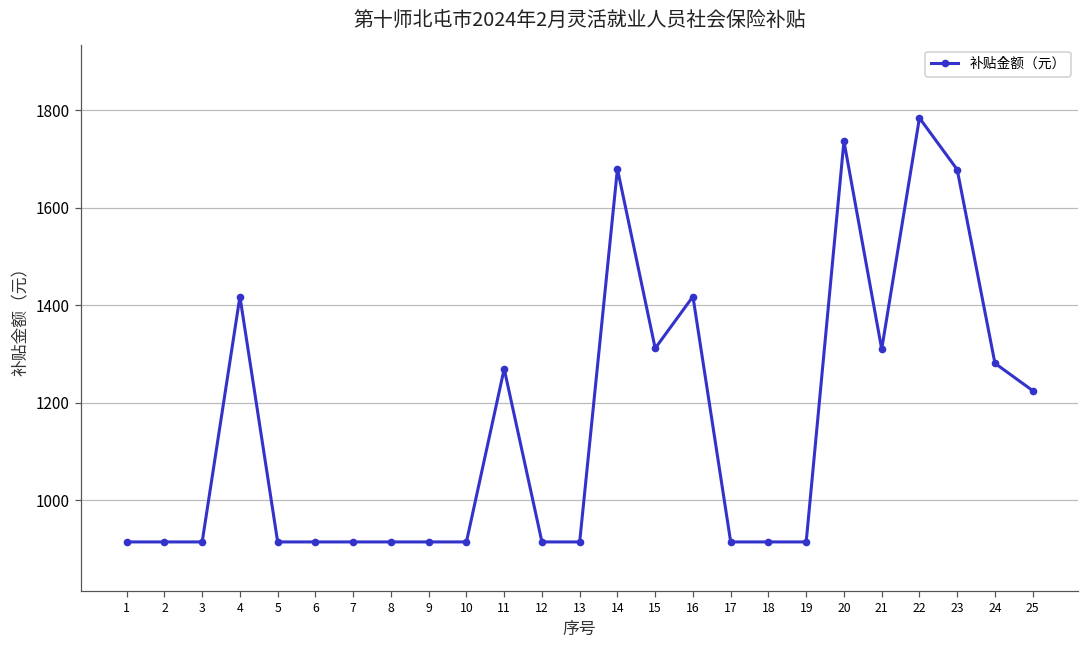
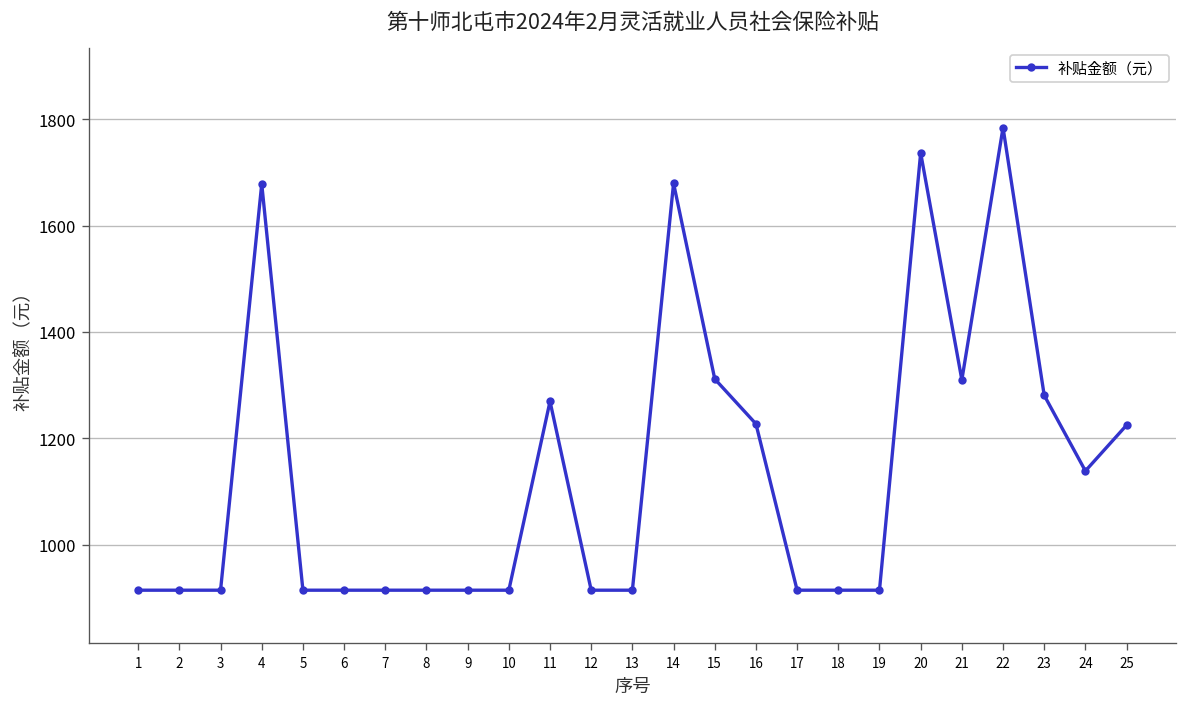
  {
    "1": 920,
    "2": 920,
    "3": 920,
-   "4": 1420,
+   "4": 1680,
    "5": 920,
    "6": 920,
    "7": 920,
    "8": 920,
    "9": 920,
    "10": 920,
    "11": 1270,
    "12": 920,
    "13": 920,
    "14": 1680,
    "15": 1310,
-   "16": 1420,
+   "16": 1230,
    "17": 920,
    "18": 920,
    "19": 920,
    "20": 1740,
    "21": 1310,
    "22": 1780,
-   "23": 1680,
-   "24": 1280,
+   "23": 1280,
+   "24": 1140,
    "25": 1230
  }
